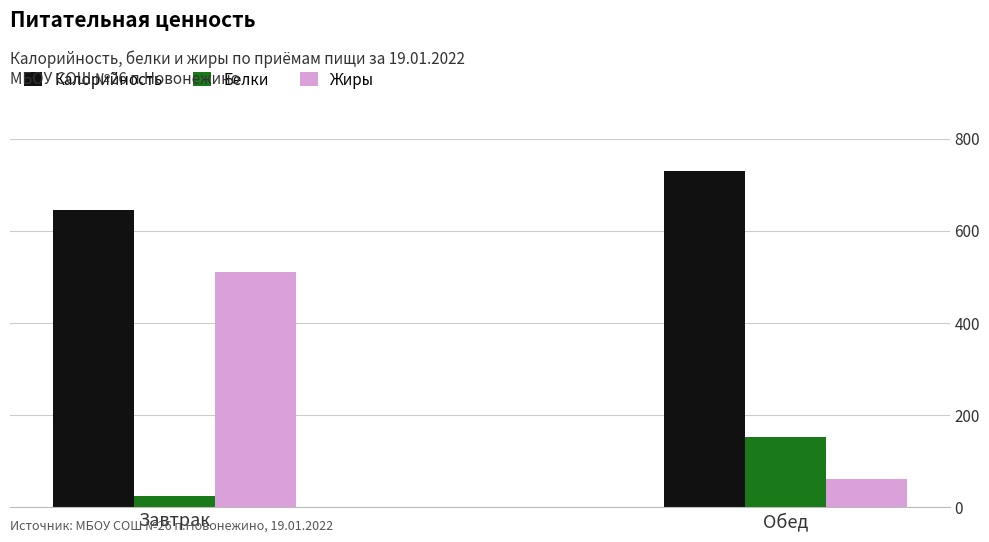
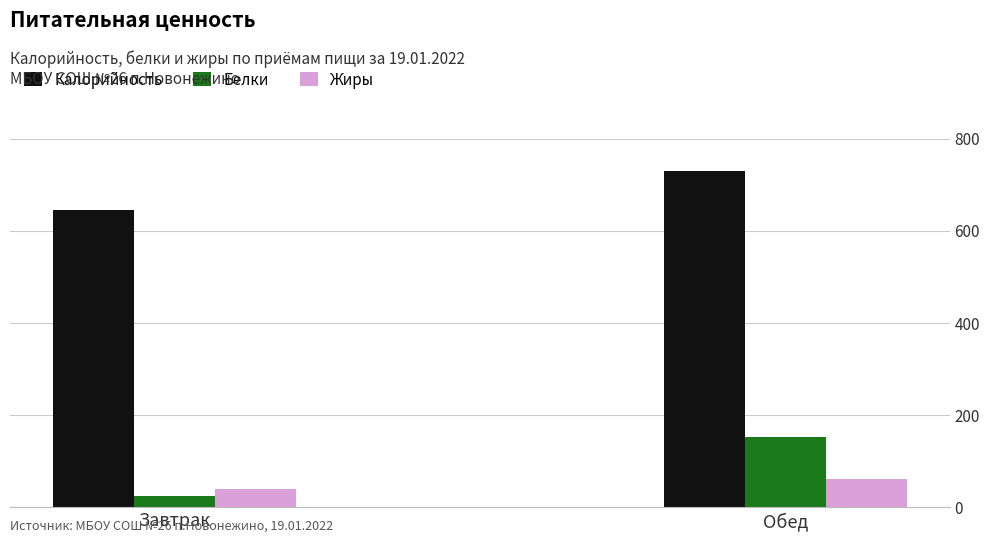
  {
    "Калорийность": {
      "Завтрак": 640,
      "Обед": 730
    },
    "Белки": {
      "Завтрак": 20,
      "Обед": 150
    },
    "Жиры": {
-     "Завтрак": 510,
+     "Завтрак": 40,
      "Обед": 60
    }
  }
